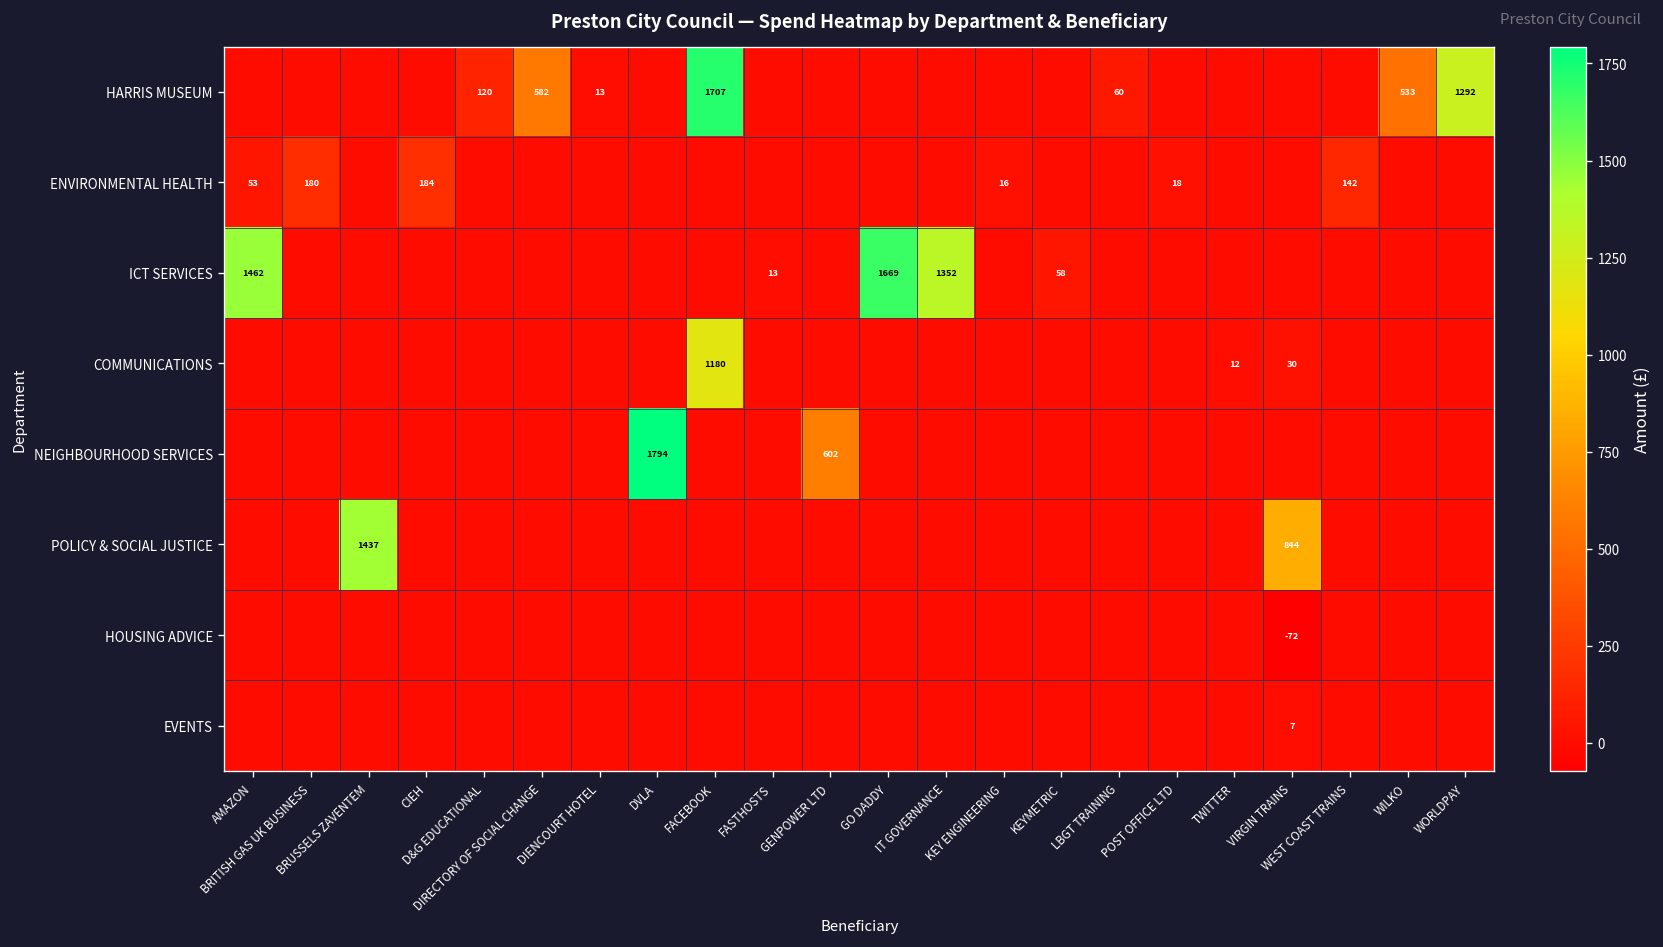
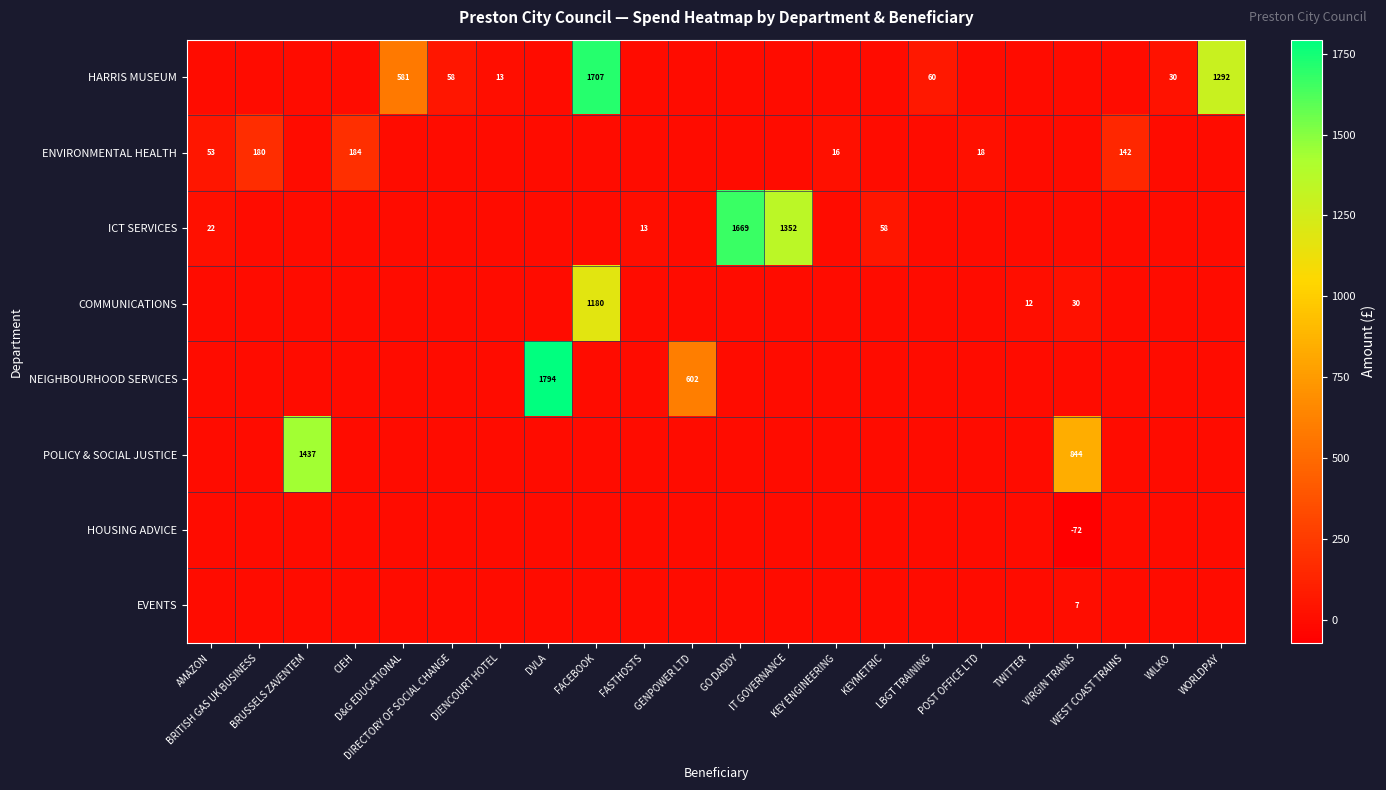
  {
    "HARRIS MUSEUM": {
-     "D&G EDUCATIONAL": 120,
-     "DIRECTORY OF SOCIAL CHANGE": 582,
+     "D&G EDUCATIONAL": 581,
+     "DIRECTORY OF SOCIAL CHANGE": 58,
      "DIENCOURT HOTEL": 13,
      "FACEBOOK": 1707,
      "LBGT TRAINING": 60,
-     "WILKO": 533,
+     "WILKO": 30,
      "WORLDPAY": 1292
    },
    "ENVIRONMENTAL HEALTH": {
      "AMAZON": 53,
      "BRITISH GAS UK BUSINESS": 180,
      "CIEH": 184,
      "KEY ENGINEERING": 16,
      "POST OFFICE LTD": 18,
      "WEST COAST TRAINS": 142
    },
    "ICT SERVICES": {
-     "AMAZON": 1462,
+     "AMAZON": 22,
      "FASTHOSTS": 13,
      "GO DADDY": 1669,
      "IT GOVERNANCE": 1352,
      "KEYMETRIC": 58
    },
    "COMMUNICATIONS": {
      "FACEBOOK": 1180,
      "TWITTER": 12,
      "VIRGIN TRAINS": 30
    },
    "NEIGHBOURHOOD SERVICES": {
      "DVLA": 1794,
      "GENPOWER LTD": 602
    },
    "POLICY & SOCIAL JUSTICE": {
      "BRUSSELS ZAVENTEM": 1437,
      "VIRGIN TRAINS": 844
    },
    "HOUSING ADVICE": {
      "VIRGIN TRAINS": -72
    },
    "EVENTS": {
      "VIRGIN TRAINS": 7
    }
  }
